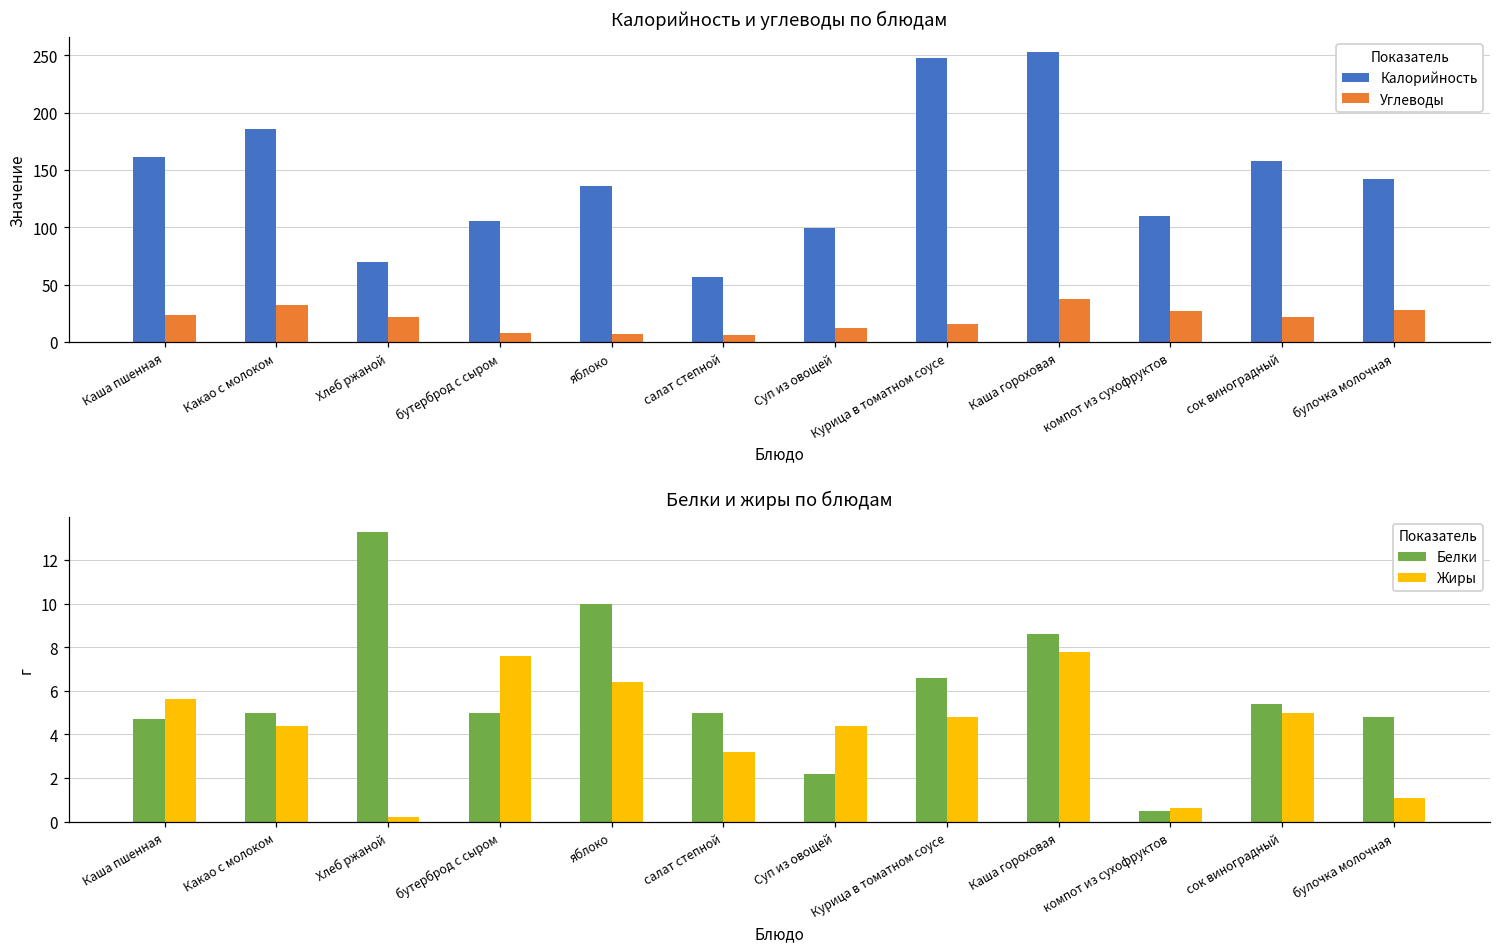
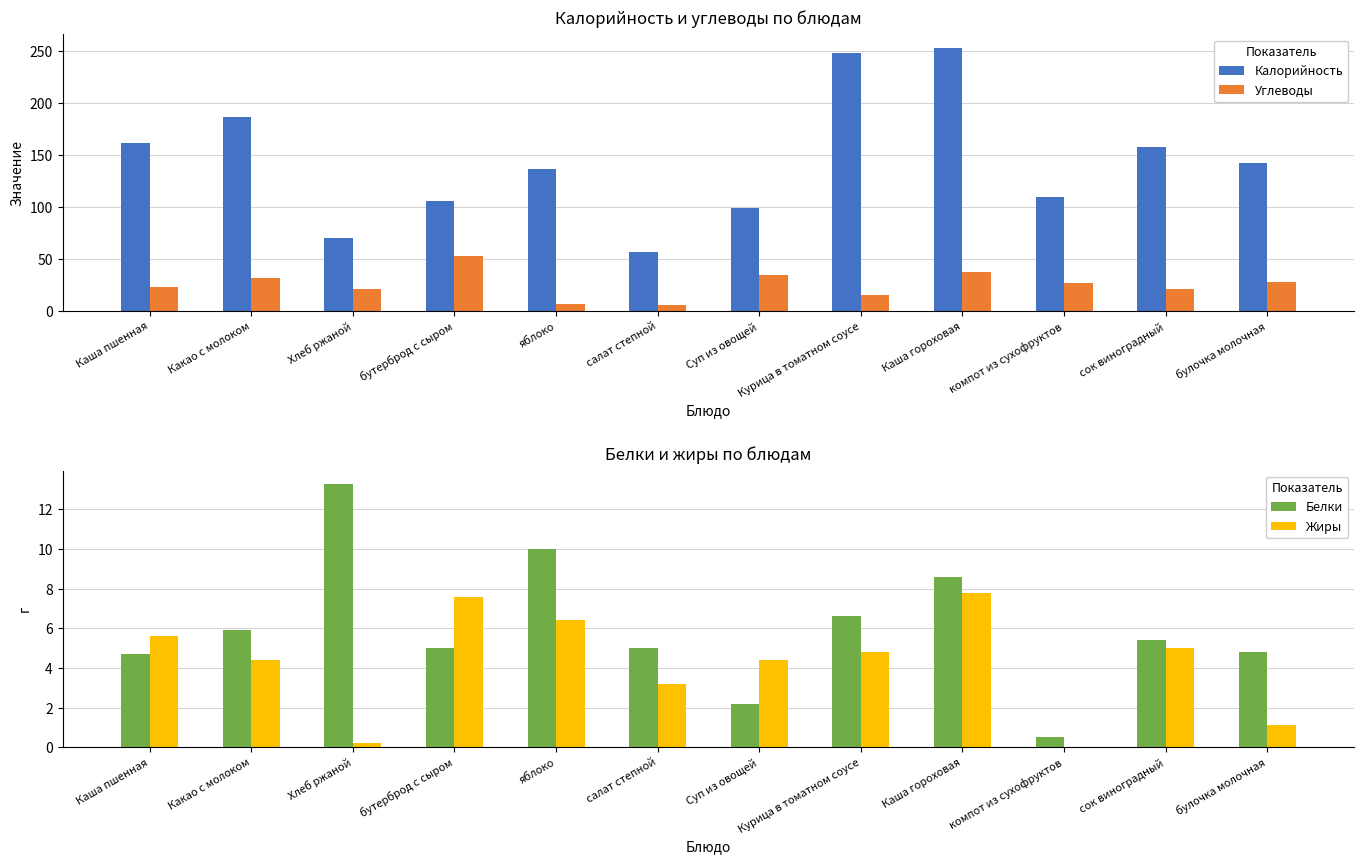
  {
    "Калорийность и углеводы по блюдам": {
      "Калорийность": {
        "Каша пшенная": 162,
        "Какао с молоком": 186,
        "Хлеб ржаной": 70,
        "бутерброд с сыром": 105,
        "яблоко": 136,
        "салат степной": 57,
        "Суп из овощей": 99,
        "Курица в томатном соусе": 248,
        "Каша гороховая": 253,
        "компот из сухофруктов": 110,
        "сок виноградный": 158,
        "булочка молочная": 142
      },
      "Углеводы": {
        "Каша пшенная": 23,
        "Какао с молоком": 32,
        "Хлеб ржаной": 21,
-       "бутерброд с сыром": 7,
+       "бутерброд с сыром": 53,
        "яблоко": 7,
        "салат степной": 6,
-       "Суп из овощей": 12,
+       "Суп из овощей": 35,
        "Курица в томатном соусе": 16,
        "Каша гороховая": 37,
        "компот из сухофруктов": 27,
        "сок виноградный": 22,
        "булочка молочная": 28
      }
    },
    "Белки и жиры по блюдам": {
      "Белки": {
        "Каша пшенная": 4.7,
-       "Какао с молоком": 5.0,
+       "Какао с молоком": 5.9,
        "Хлеб ржаной": 13.3,
        "бутерброд с сыром": 5.0,
        "яблоко": 10.0,
        "салат степной": 5.0,
        "Суп из овощей": 2.2,
        "Курица в томатном соусе": 6.6,
        "Каша гороховая": 8.6,
        "компот из сухофруктов": 0.5,
        "сок виноградный": 5.4,
        "булочка молочная": 4.8
      },
      "Жиры": {
        "Каша пшенная": 5.6,
        "Какао с молоком": 4.4,
        "Хлеб ржаной": 0.2,
        "бутерброд с сыром": 7.6,
        "яблоко": 6.4,
        "салат степной": 3.2,
        "Суп из овощей": 4.4,
        "Курица в томатном соусе": 4.8,
        "Каша гороховая": 7.8,
-       "компот из сухофруктов": 0.6,
+       "компот из сухофруктов": 0.0,
        "сок виноградный": 5.0,
        "булочка молочная": 1.1
      }
    }
  }
